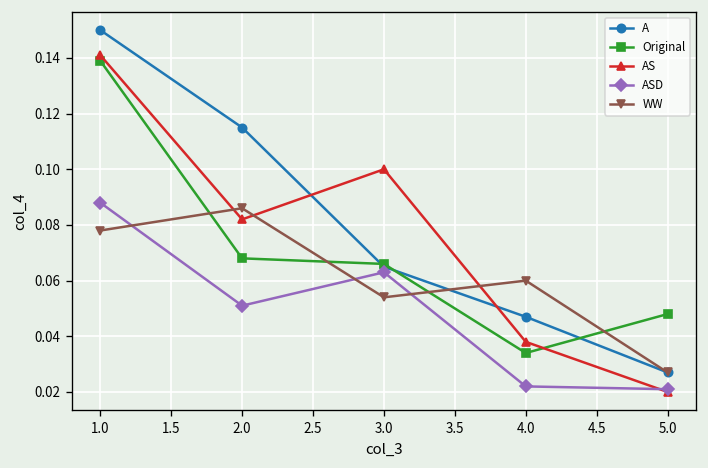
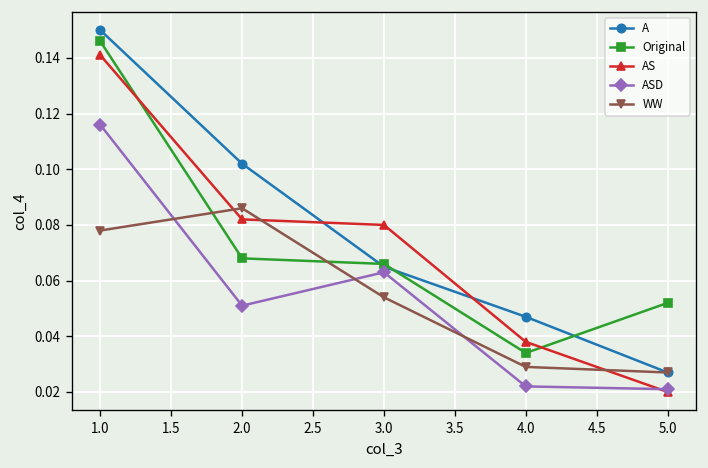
  {
    "A": {
      "1.0": 0.150,
-     "2.0": 0.115,
+     "2.0": 0.102,
      "4.0": 0.047
    },
    "Original": {
-     "1.0": 0.139,
+     "1.0": 0.146,
      "2.0": 0.068,
      "4.0": 0.034,
-     "5.0": 0.048
+     "5.0": 0.052
    },
    "AS": {
      "1.0": 0.14,
      "2.0": 0.082,
-     "3.0": 0.10,
+     "3.0": 0.08,
      "4.0": 0.038
    },
    "ASD": {
-     "1.0": 0.088,
+     "1.0": 0.116,
      "2.0": 0.051,
      "3.0": 0.063,
      "4.0": 0.022
    },
    "WW": {
      "1.0": 0.078,
      "2.0": 0.086,
      "3.0": 0.054,
-     "4.0": 0.060
+     "4.0": 0.029
    }
  }
